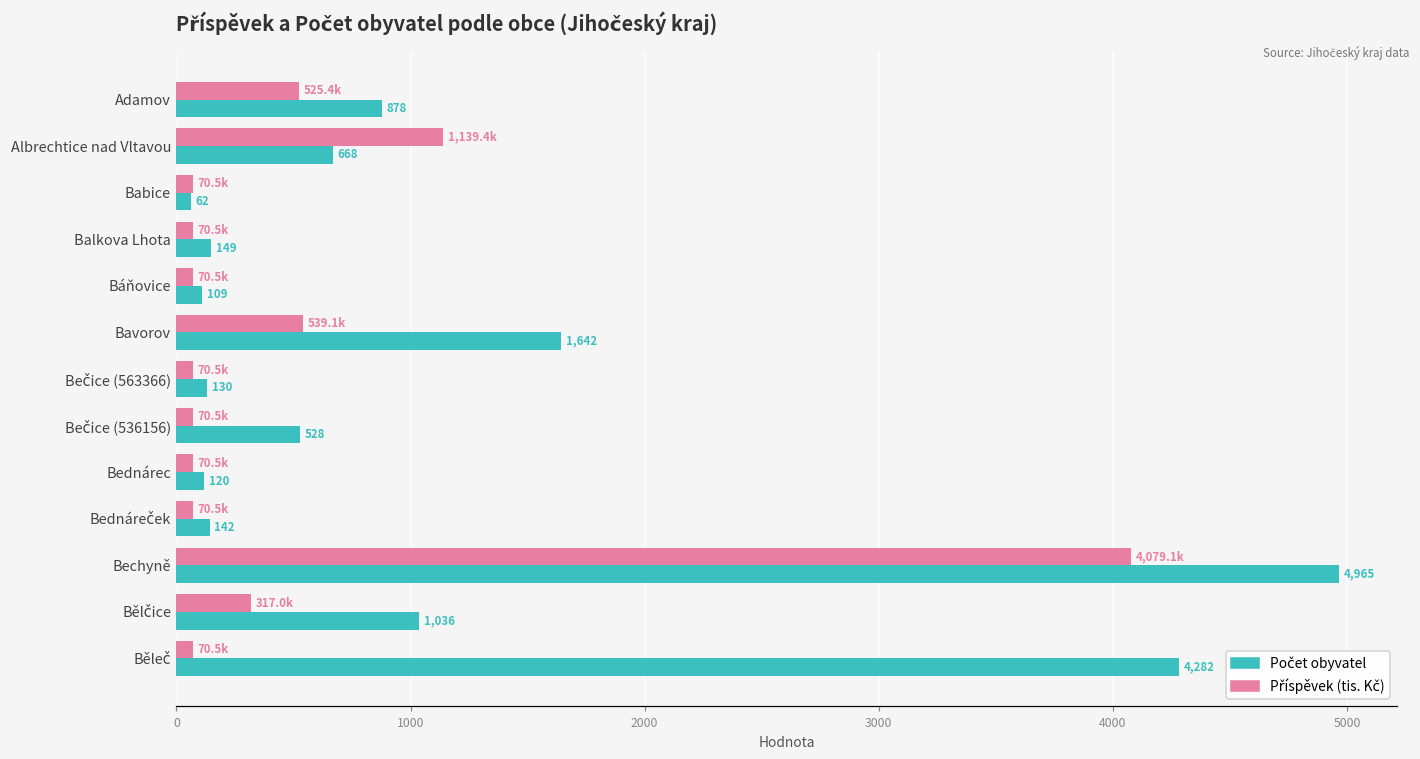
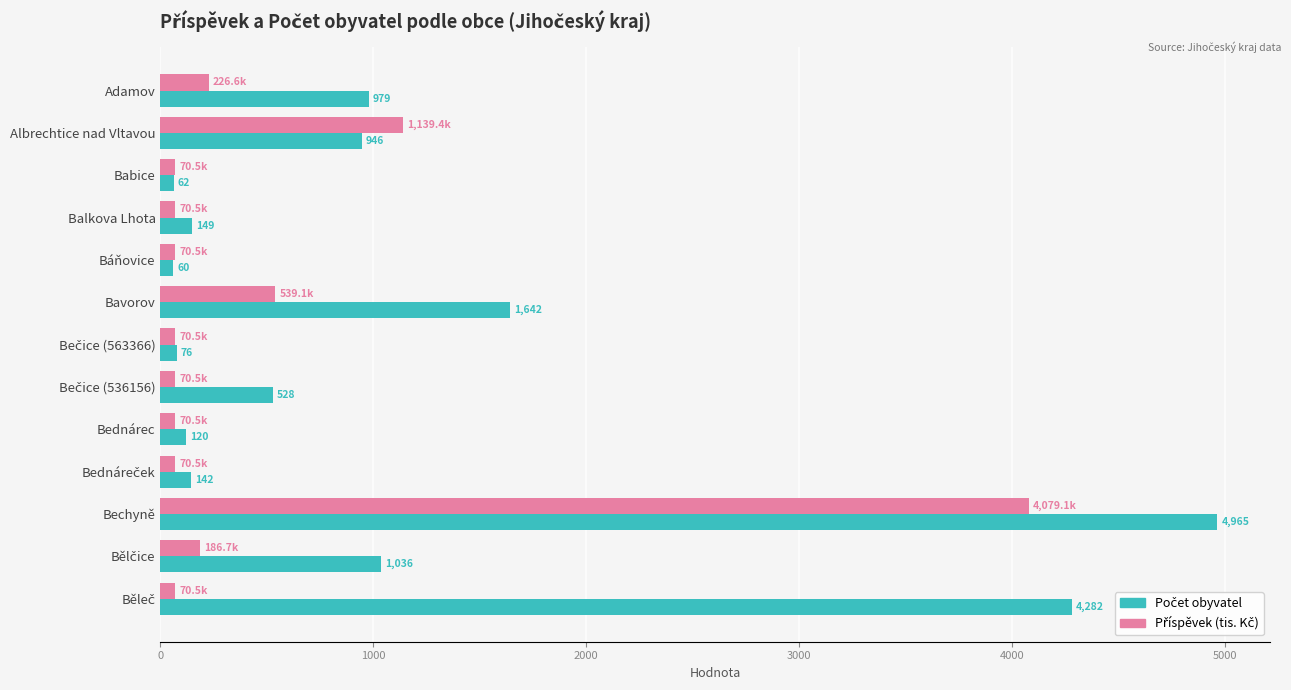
  {
    "Počet obyvatel": {
-     "Adamov": "878",
-     "Albrechtice nad Vltavou": "668",
+     "Adamov": "979",
+     "Albrechtice nad Vltavou": "946",
      "Babice": "62",
      "Balkova Lhota": "149",
-     "Báňovice": "109",
+     "Báňovice": "60",
      "Bavorov": "1,642",
-     "Bečice (563366)": "130",
+     "Bečice (563366)": "76",
      "Bečice (536156)": "528",
      "Bednárec": "120",
      "Bednáreček": "142",
      "Bechyně": "4,965",
      "Bělčice": "1,036",
      "Běleč": "4,282"
    },
    "Příspěvek (tis. Kč)": {
-     "Adamov": "525.4k",
+     "Adamov": "226.6k",
      "Albrechtice nad Vltavou": "1,139.4k",
      "Babice": "70.5k",
      "Balkova Lhota": "70.5k",
      "Báňovice": "70.5k",
      "Bavorov": "539.1k",
      "Bečice (563366)": "70.5k",
      "Bečice (536156)": "70.5k",
      "Bednárec": "70.5k",
      "Bednáreček": "70.5k",
      "Bechyně": "4,079.1k",
-     "Bělčice": "317.0k",
+     "Bělčice": "186.7k",
      "Běleč": "70.5k"
    }
  }
